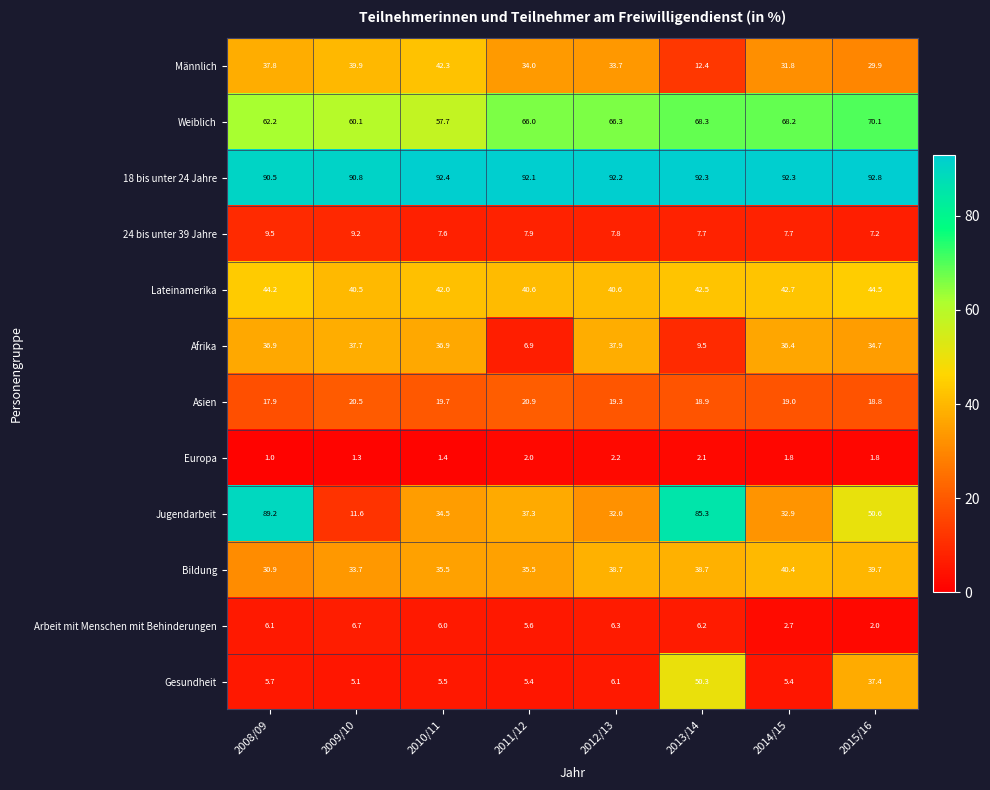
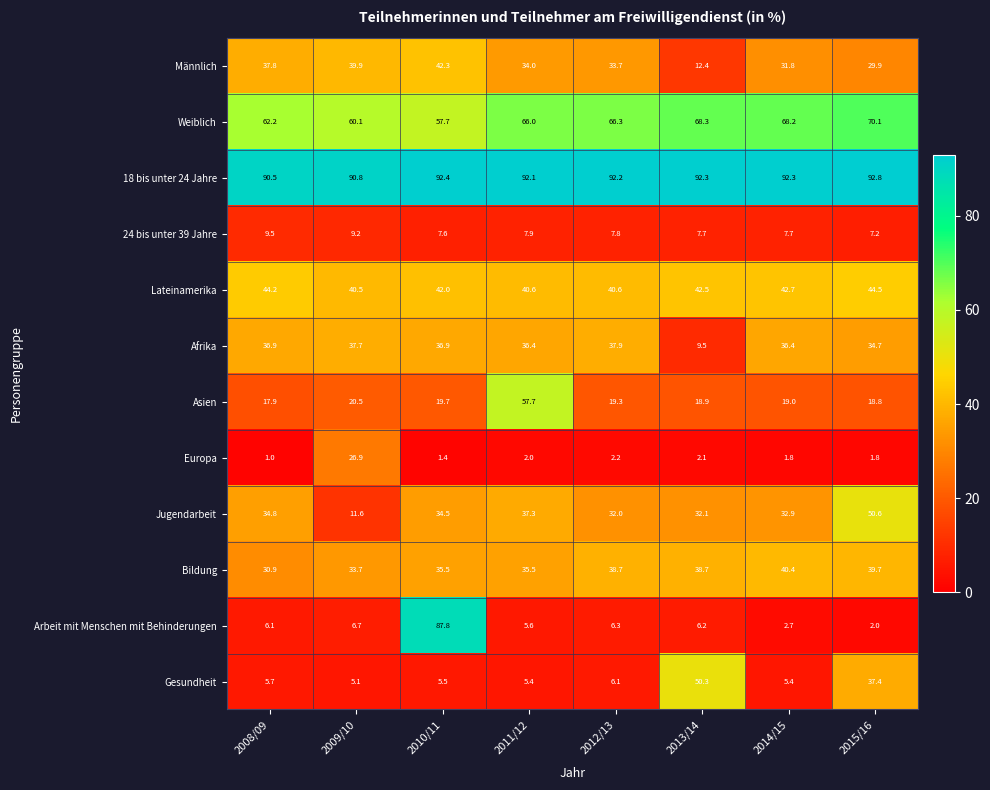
  {
    "Männlich": {
      "2008/09": 37.8,
      "2009/10": 39.9,
      "2010/11": 42.3,
      "2011/12": 34.0,
      "2012/13": 33.7,
      "2013/14": 12.4,
      "2014/15": 31.8,
      "2015/16": 29.9
    },
    "Weiblich": {
      "2008/09": 62.2,
      "2009/10": 60.1,
      "2010/11": 57.7,
      "2011/12": 66.0,
      "2012/13": 66.3,
      "2013/14": 68.3,
      "2014/15": 68.2,
      "2015/16": 70.1
    },
    "18 bis unter 24 Jahre": {
      "2008/09": 90.5,
      "2009/10": 90.8,
      "2010/11": 92.4,
      "2011/12": 92.1,
      "2012/13": 92.2,
      "2013/14": 92.3,
      "2014/15": 92.3,
      "2015/16": 92.8
    },
    "24 bis unter 39 Jahre": {
      "2008/09": 9.5,
      "2009/10": 9.2,
      "2010/11": 7.6,
      "2011/12": 7.9,
      "2012/13": 7.8,
      "2013/14": 7.7,
      "2014/15": 7.7,
      "2015/16": 7.2
    },
    "Lateinamerika": {
      "2008/09": 44.2,
      "2009/10": 40.5,
      "2010/11": 42.0,
      "2011/12": 40.6,
      "2012/13": 40.6,
      "2013/14": 42.5,
      "2014/15": 42.7,
      "2015/16": 44.5
    },
    "Afrika": {
      "2008/09": 36.9,
      "2009/10": 37.7,
      "2010/11": 36.9,
-     "2011/12": 6.9,
+     "2011/12": 36.4,
      "2012/13": 37.9,
      "2013/14": 9.5,
      "2014/15": 36.4,
      "2015/16": 34.7
    },
    "Asien": {
      "2008/09": 17.9,
      "2009/10": 20.5,
      "2010/11": 19.7,
-     "2011/12": 20.9,
+     "2011/12": 57.7,
      "2012/13": 19.3,
      "2013/14": 18.9,
      "2014/15": 19.0,
      "2015/16": 18.8
    },
    "Europa": {
      "2008/09": 1.0,
-     "2009/10": 1.3,
+     "2009/10": 26.9,
      "2010/11": 1.4,
      "2011/12": 2.0,
      "2012/13": 2.2,
      "2013/14": 2.1,
      "2014/15": 1.8,
      "2015/16": 1.8
    },
    "Jugendarbeit": {
-     "2008/09": 89.2,
+     "2008/09": 34.8,
      "2009/10": 11.6,
      "2010/11": 34.5,
      "2011/12": 37.3,
      "2012/13": 32.0,
-     "2013/14": 85.3,
+     "2013/14": 32.1,
      "2014/15": 32.9,
      "2015/16": 50.6
    },
    "Bildung": {
      "2008/09": 30.9,
      "2009/10": 33.7,
      "2010/11": 35.5,
      "2011/12": 35.5,
      "2012/13": 38.7,
      "2013/14": 38.7,
      "2014/15": 40.4,
      "2015/16": 39.7
    },
    "Arbeit mit Menschen mit Behinderungen": {
      "2008/09": 6.1,
      "2009/10": 6.7,
-     "2010/11": 6.0,
+     "2010/11": 87.8,
      "2011/12": 5.6,
      "2012/13": 6.3,
      "2013/14": 6.2,
      "2014/15": 2.7,
      "2015/16": 2.0
    },
    "Gesundheit": {
      "2008/09": 5.7,
      "2009/10": 5.1,
      "2010/11": 5.5,
      "2011/12": 5.4,
      "2012/13": 6.1,
      "2013/14": 50.3,
      "2014/15": 5.4,
      "2015/16": 37.4
    }
  }
